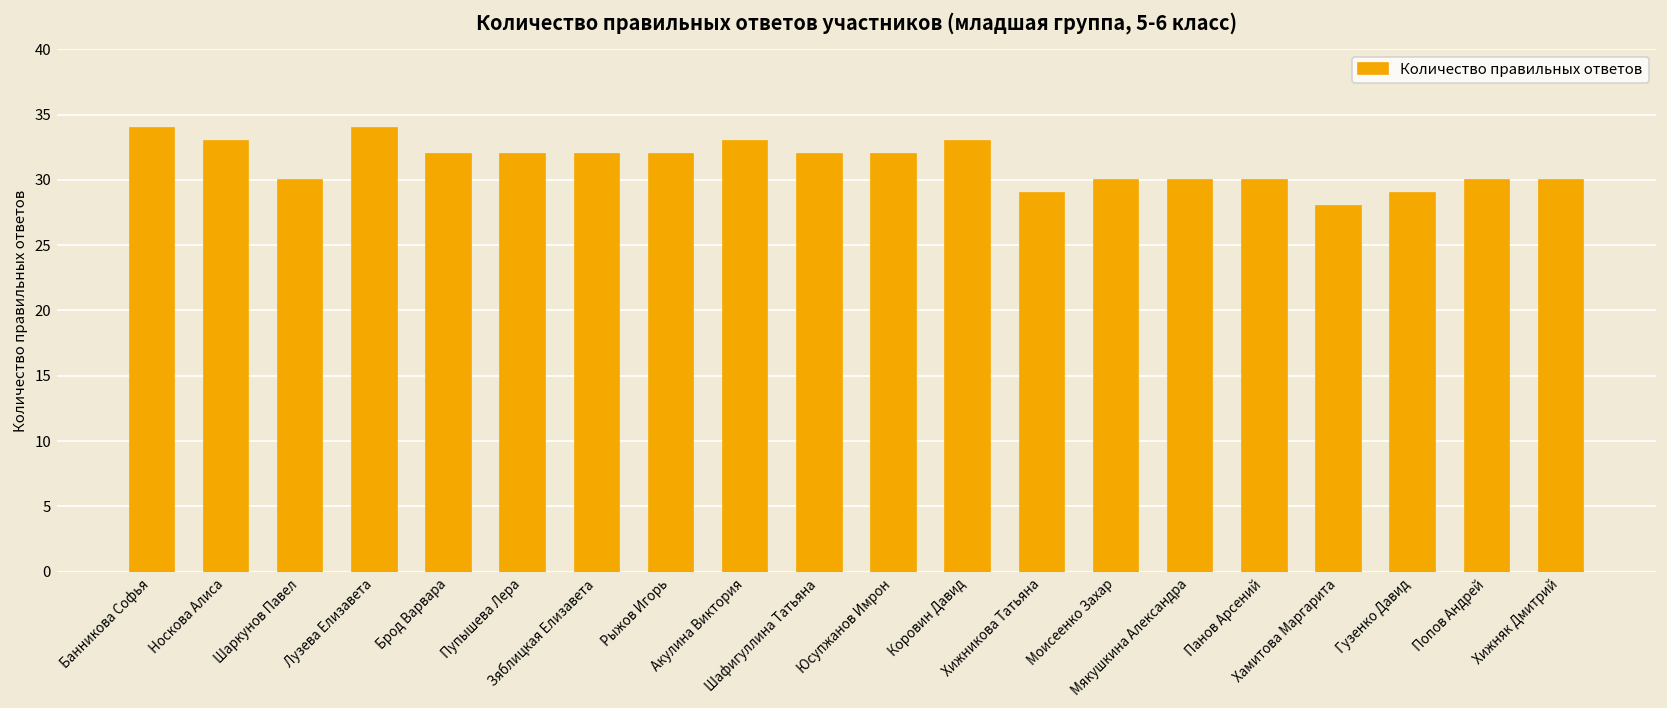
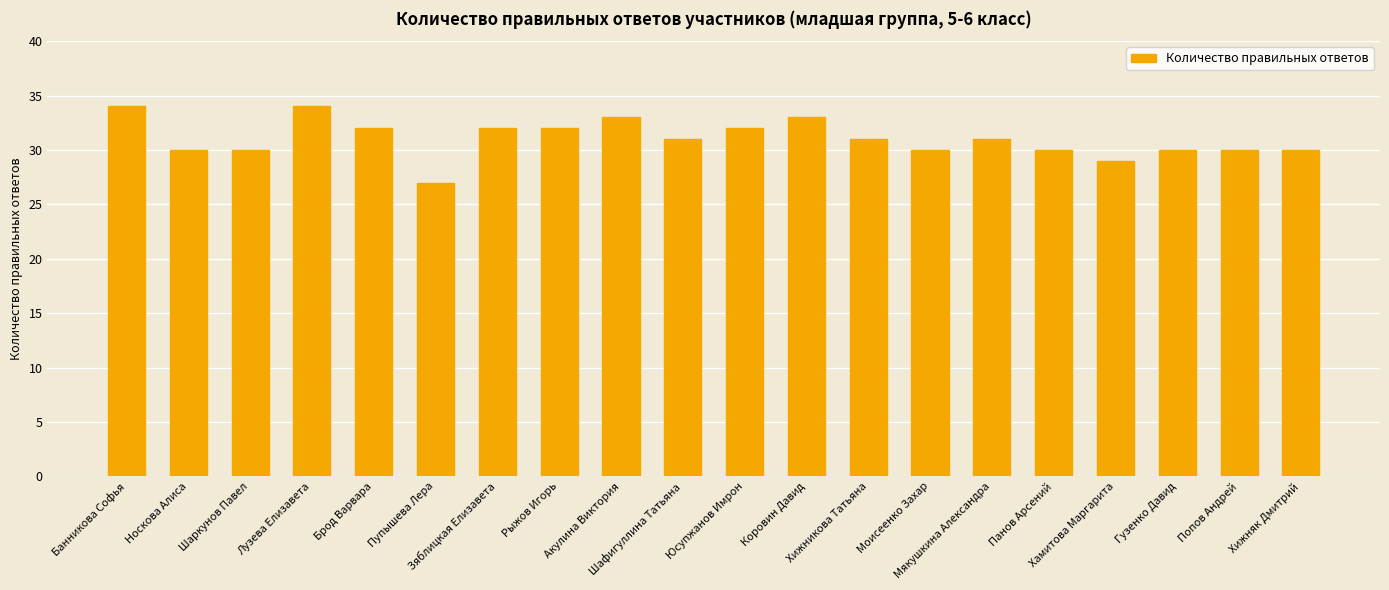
  {
    "Банникова Софья": 34,
-   "Носкова Алиса": 33,
+   "Носкова Алиса": 30,
    "Шаркунов Павел": 30,
    "Лузева Елизавета": 34,
    "Брод Варвара": 32,
-   "Пупышева Лера": 32,
+   "Пупышева Лера": 27,
    "Зяблицкая Елизавета": 32,
    "Рыжов Игорь": 32,
    "Акулина Виктория": 33,
-   "Шафигуллина Татьяна": 32,
+   "Шафигуллина Татьяна": 31,
    "Юсупжанов Имрон": 32,
    "Коровин Давид": 33,
-   "Хижникова Татьяна": 29,
+   "Хижникова Татьяна": 31,
    "Моисеенко Захар": 30,
-   "Мякушкина Александра": 30,
+   "Мякушкина Александра": 31,
    "Панов Арсений": 30,
-   "Хамитова Маргарита": 28,
-   "Гузенко Давид": 29,
+   "Хамитова Маргарита": 29,
+   "Гузенко Давид": 30,
    "Попов Андрей": 30,
    "Хижняк Дмитрий": 30
  }
